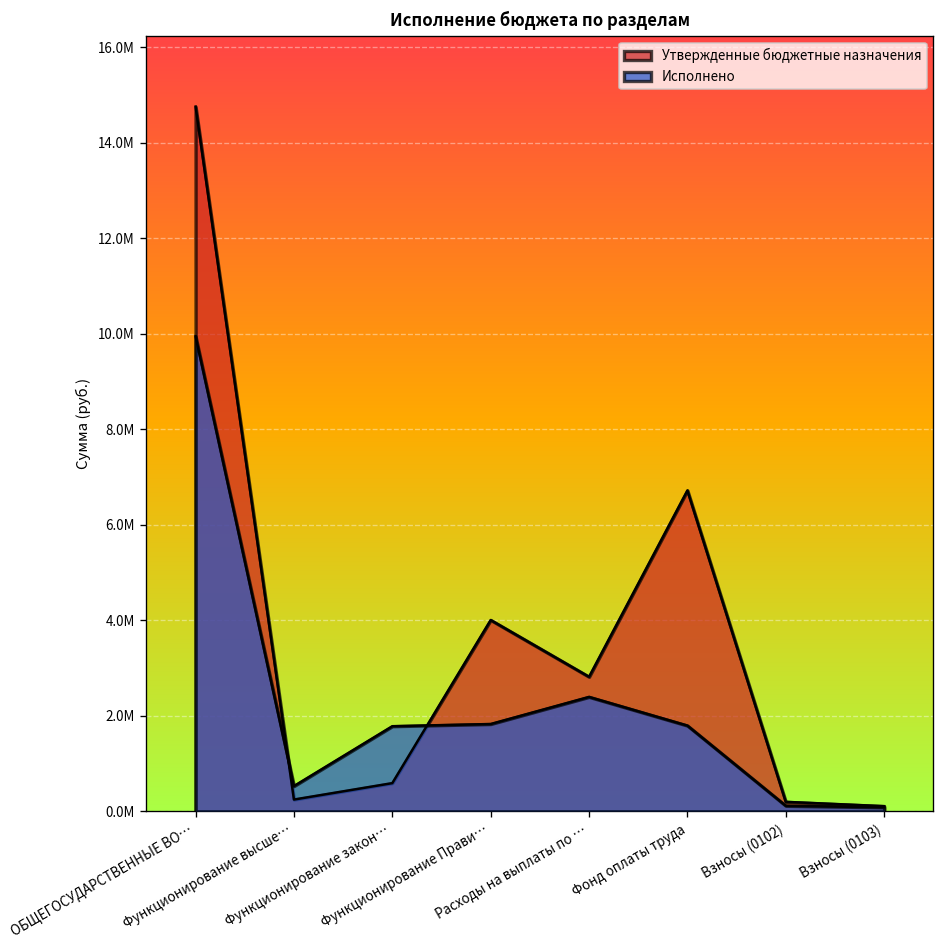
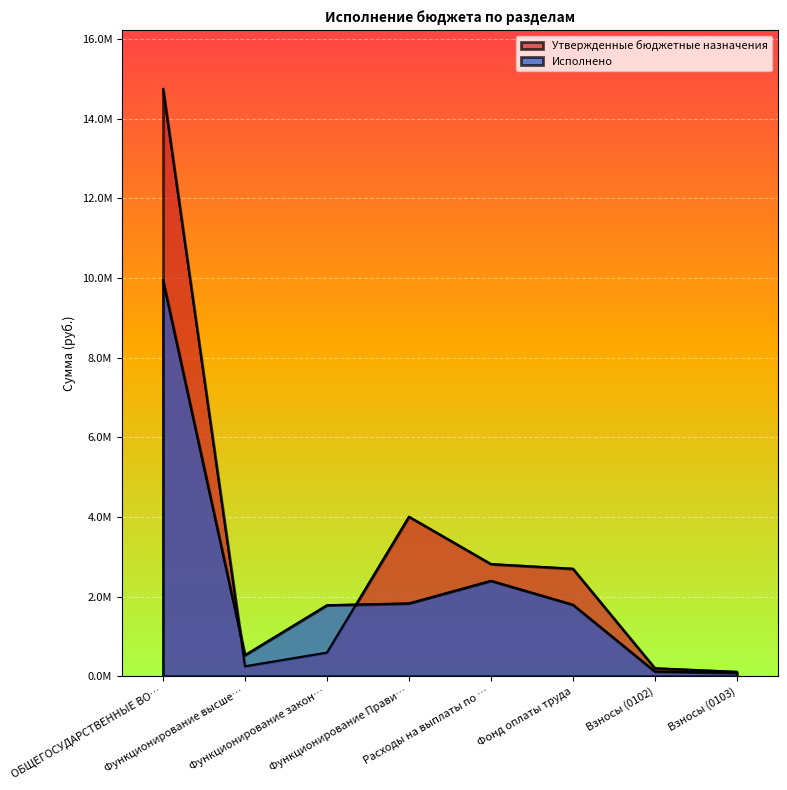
  {
    "Утвержденные бюджетные назначения": {
      "ОБЩЕГОСУДАРСТВЕННЫЕ ВО…": 14800000,
      "Функционирование высше…": 200000,
      "Функционирование закон…": 600000,
      "Функционирование Прави…": 4000000,
      "Расходы на выплаты по …": 2800000,
-     "Фонд оплаты труда": 6700000,
+     "Фонд оплаты труда": 2700000,
      "Взносы (0102)": 200000
    },
    "Исполнено": {
      "ОБЩЕГОСУДАРСТВЕННЫЕ ВО…": 9900000,
      "Функционирование высше…": 500000,
      "Функционирование закон…": 1800000,
      "Функционирование Прави…": 1800000,
      "Расходы на выплаты по …": 2400000,
      "Фонд оплаты труда": 1800000,
      "Взносы (0102)": 100000
    }
  }
